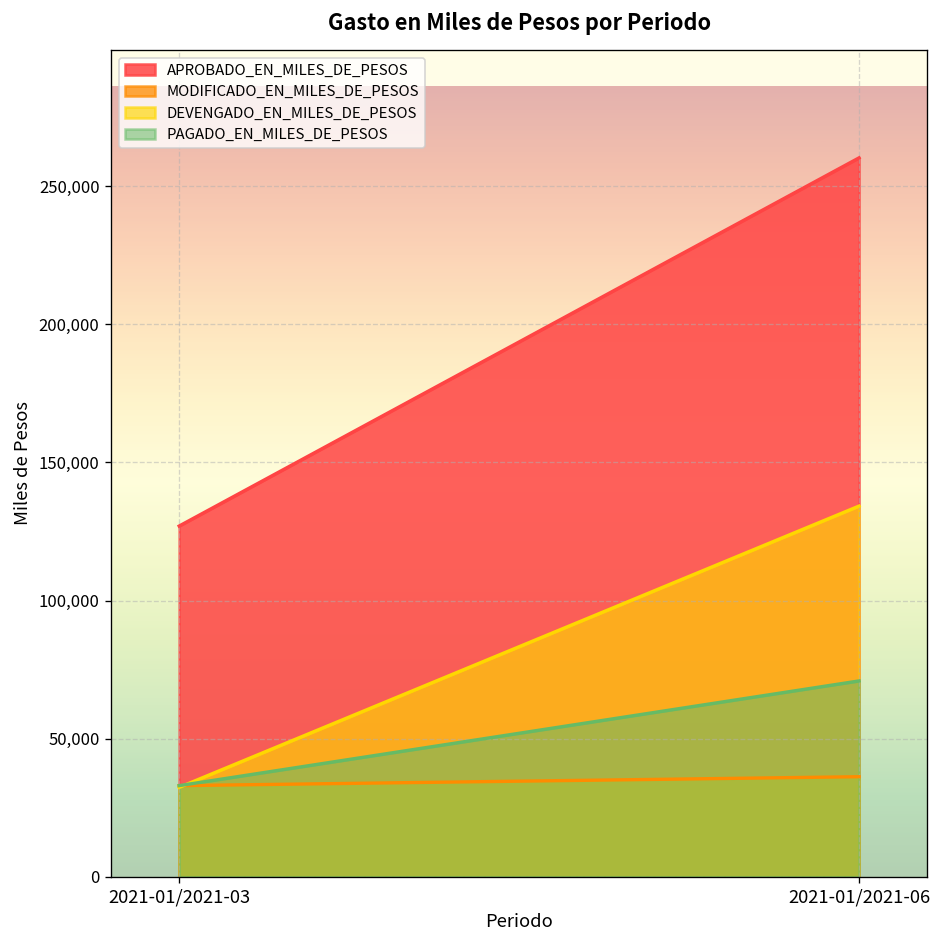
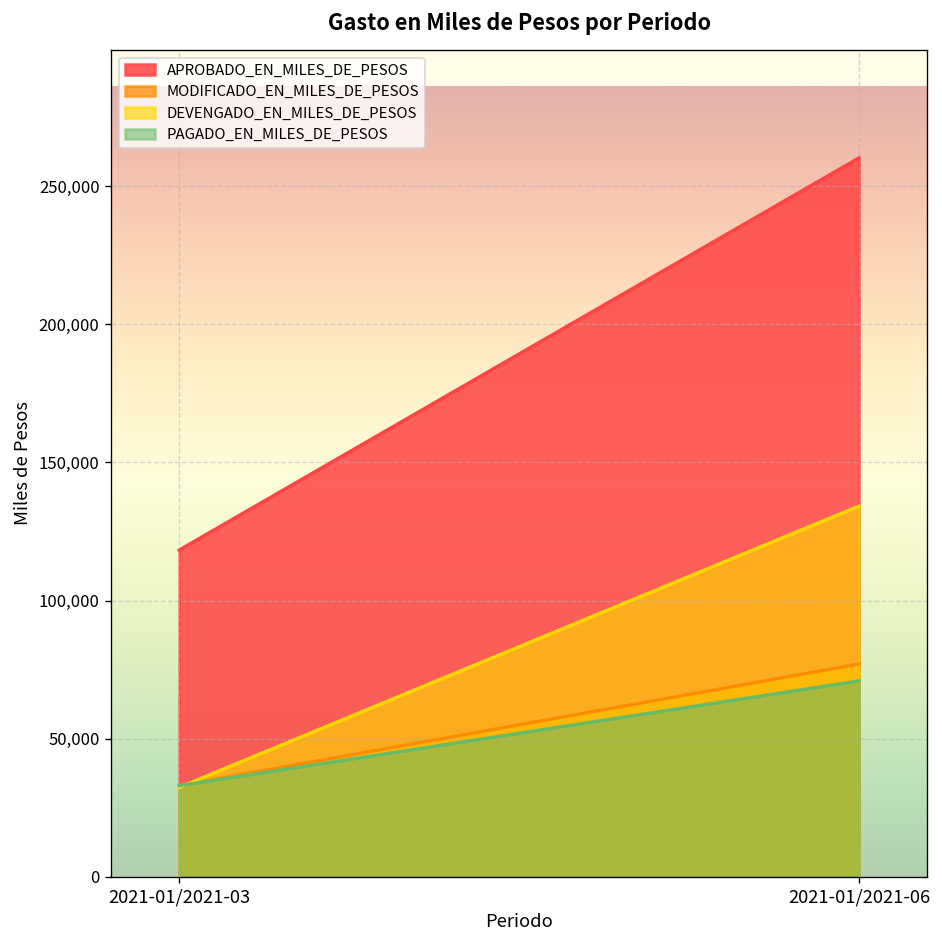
  {
    "APROBADO_EN_MILES_DE_PESOS": {
-     "2021-01/2021-03": "127,000",
+     "2021-01/2021-03": "118,000",
      "2021-01/2021-06": "260,000"
    },
    "MODIFICADO_EN_MILES_DE_PESOS": {
-     "2021-01/2021-06": "36,000"
+     "2021-01/2021-06": "77,000"
    },
    "DEVENGADO_EN_MILES_DE_PESOS": {
      "2021-01/2021-06": "134,000"
    },
    "PAGADO_EN_MILES_DE_PESOS": {
      "2021-01/2021-06": "71,000"
    }
  }
